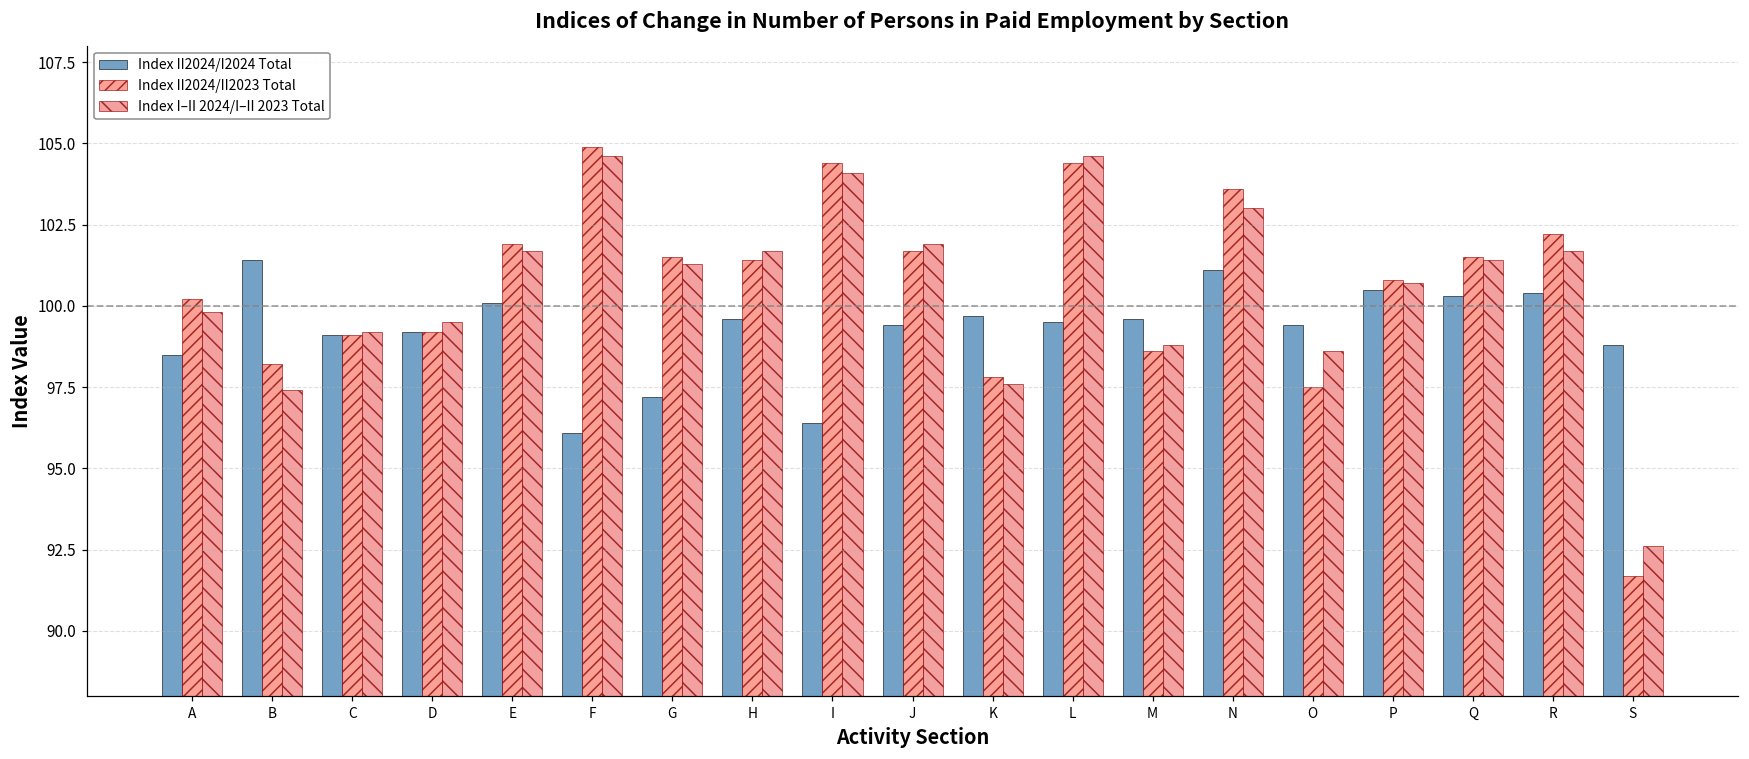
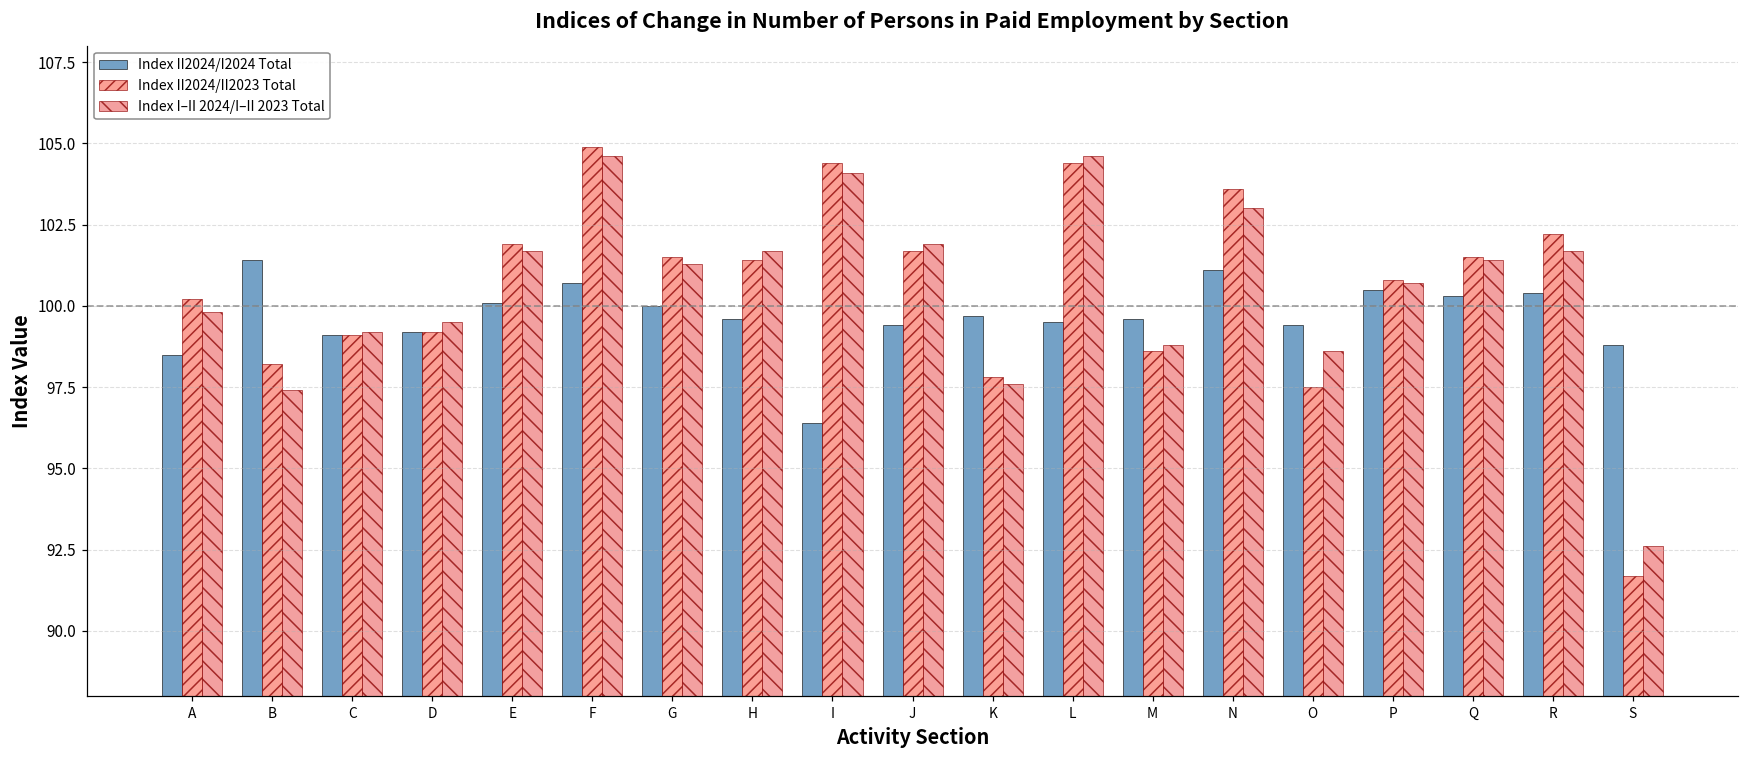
  {
    "Index II2024/I2024 Total": {
      "A": 98.5,
      "B": 101.4,
      "C": 99.1,
      "D": 99.2,
      "E": 100.1,
-     "F": 96.1,
-     "G": 97.2,
+     "F": 100.7,
+     "G": 100.0,
      "H": 99.6,
      "I": 96.4,
      "J": 99.4,
      "K": 99.7,
      "L": 99.5,
      "M": 99.6,
      "N": 101.1,
      "O": 99.4,
      "P": 100.5,
      "Q": 100.3,
      "R": 100.4,
      "S": 98.8
    }
  }
